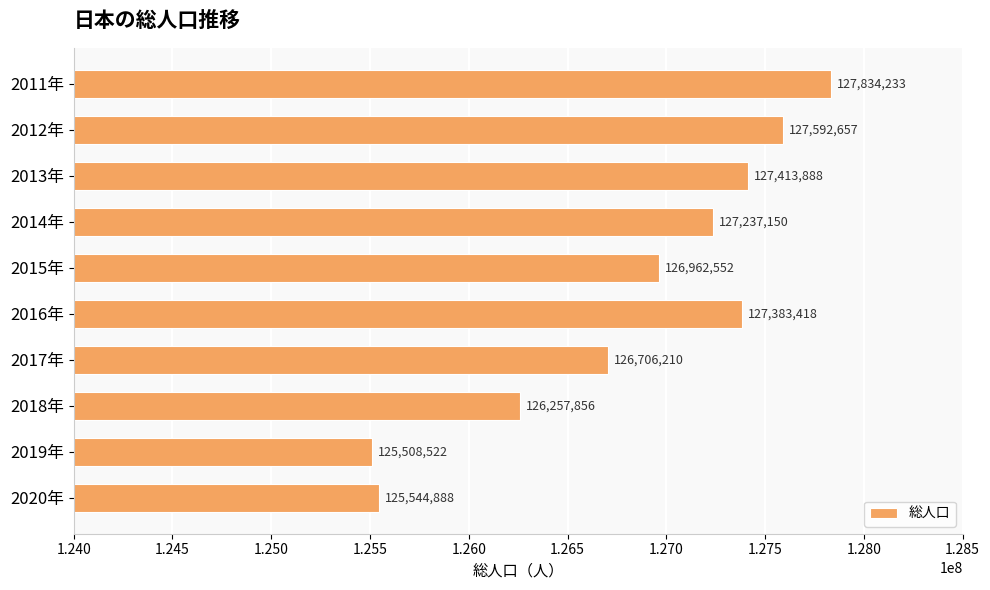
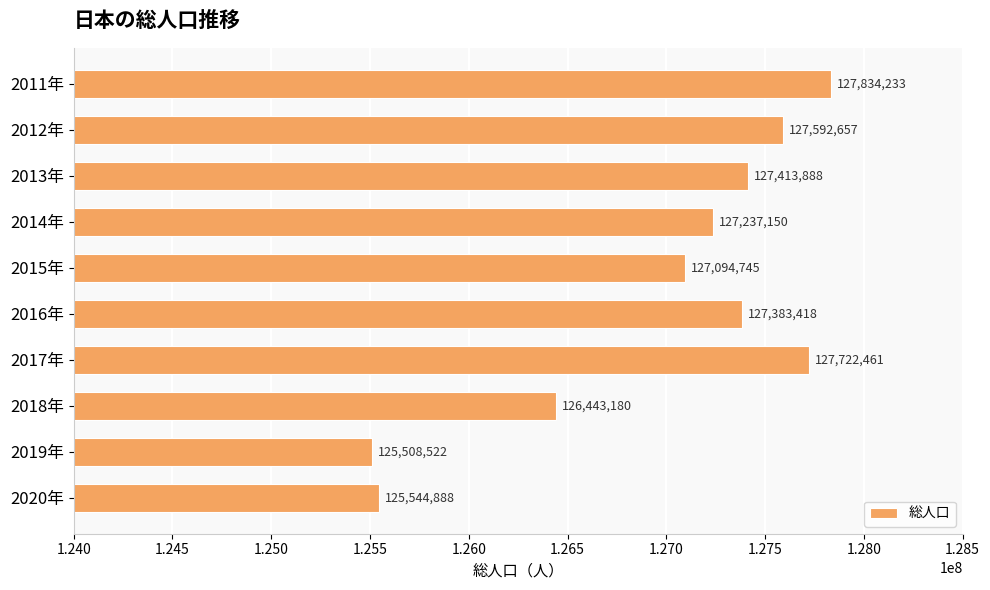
  {
    "2011年": "127,834,233",
    "2012年": "127,592,657",
    "2013年": "127,413,888",
    "2014年": "127,237,150",
-   "2015年": "126,962,552",
+   "2015年": "127,094,745",
    "2016年": "127,383,418",
-   "2017年": "126,706,210",
-   "2018年": "126,257,856",
+   "2017年": "127,722,461",
+   "2018年": "126,443,180",
    "2019年": "125,508,522",
    "2020年": "125,544,888"
  }
